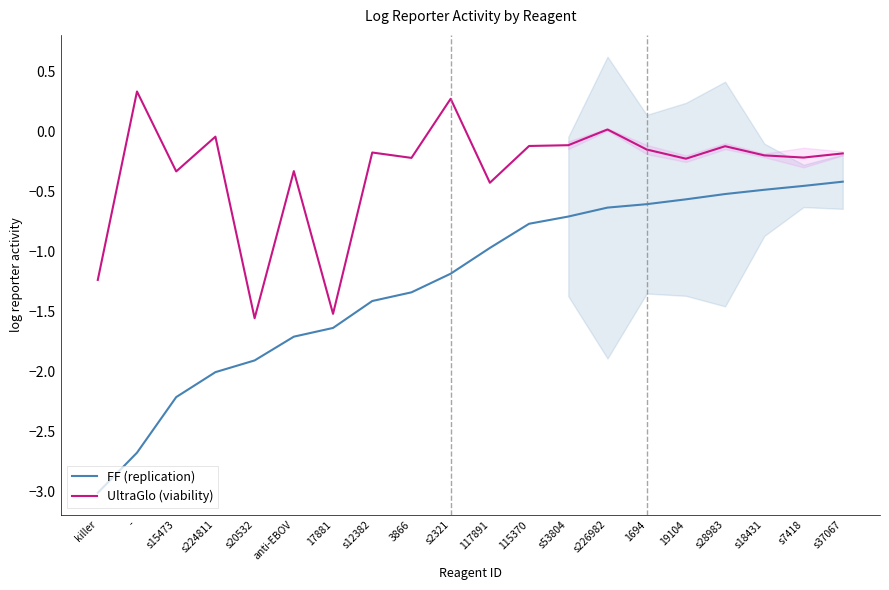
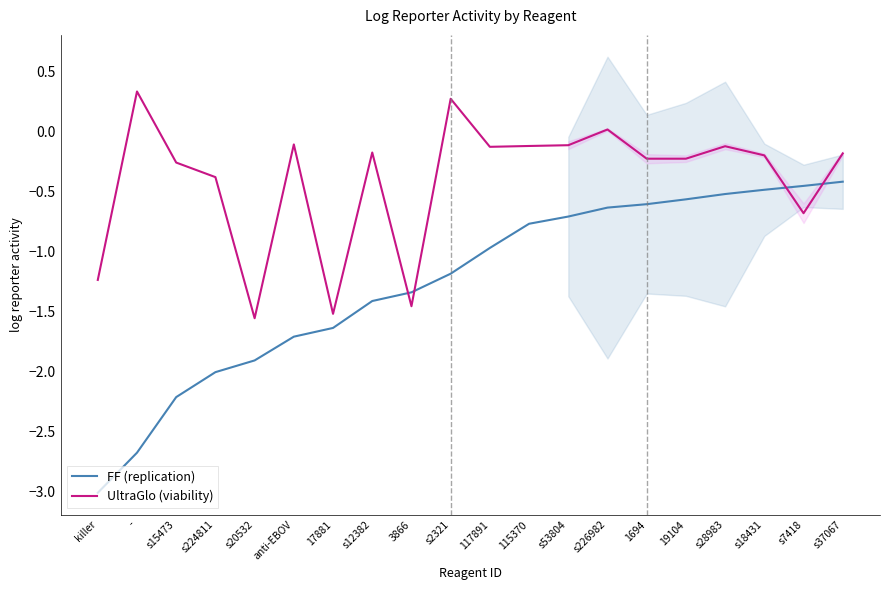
  {
    "UltraGlo (viability)": {
      "killer": -1.24,
      "-": 0.33,
-     "s15473": -0.33,
-     "s224811": -0.04,
+     "s15473": -0.26,
+     "s224811": -0.38,
      "s20532": -1.56,
-     "anti-EBOV": -0.33,
+     "anti-EBOV": -0.11,
      "17881": -1.52,
      "s12382": -0.17,
-     "3866": -0.22,
+     "3866": -1.46,
      "s2321": 0.27,
-     "117891": -0.43,
+     "117891": -0.13,
      "115370": -0.12,
      "s53804": -0.11,
-     "1694": -0.15,
+     "1694": -0.23,
      "19104": -0.23,
      "s28983": -0.12,
-     "s7418": -0.22
+     "s7418": -0.68
    }
  }
